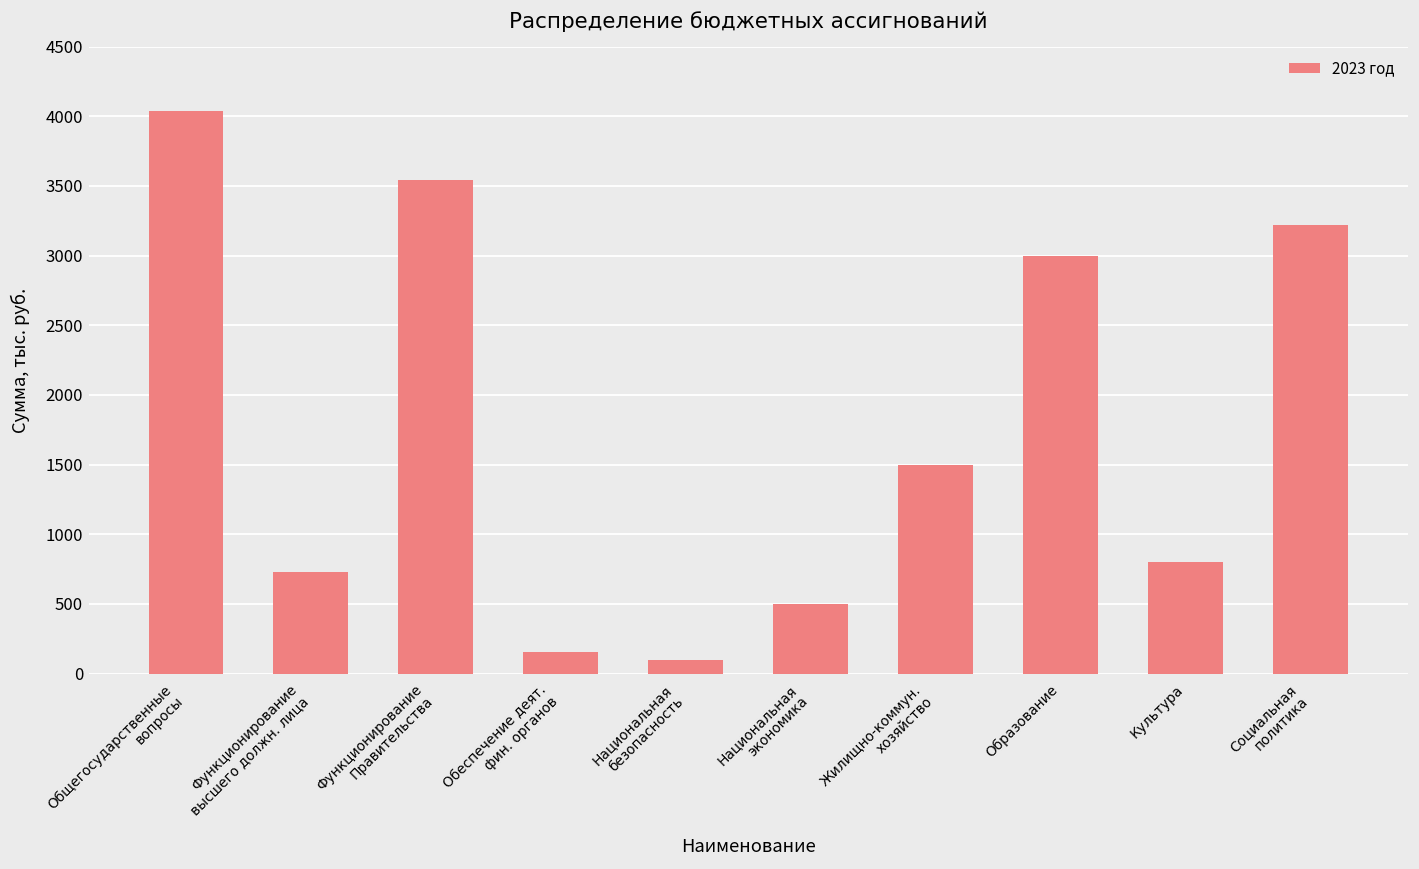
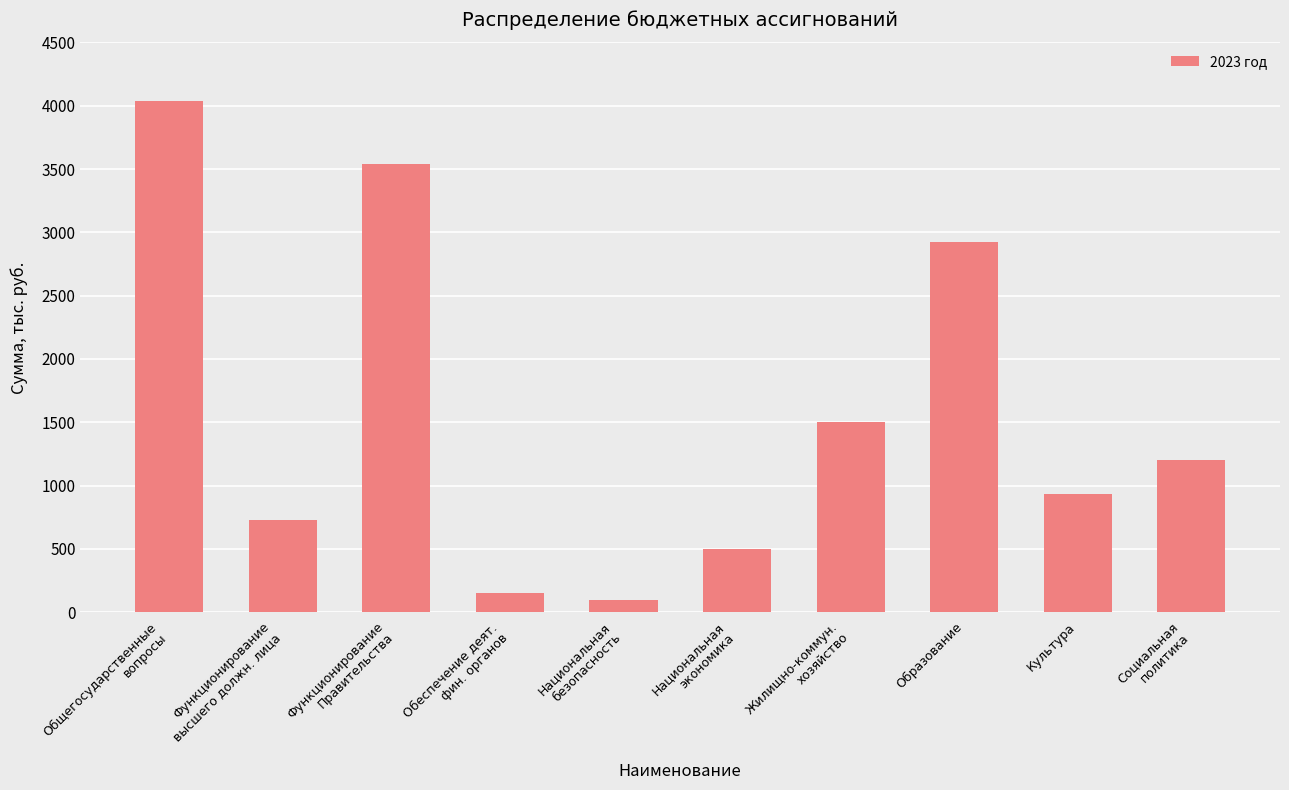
  {
    "Общегосударственные вопросы": 4040,
    "Функционирование высшего должн. лица": 730,
    "Функционирование Правительства": 3540,
    "Обеспечение деят. фин. органов": 150,
    "Национальная безопасность": 100,
    "Национальная экономика": 500,
    "Жилищно-коммун. хозяйство": 1500,
-   "Образование": 3000,
-   "Культура": 800,
-   "Социальная политика": 3220
+   "Образование": 2930,
+   "Культура": 930,
+   "Социальная политика": 1200
  }
